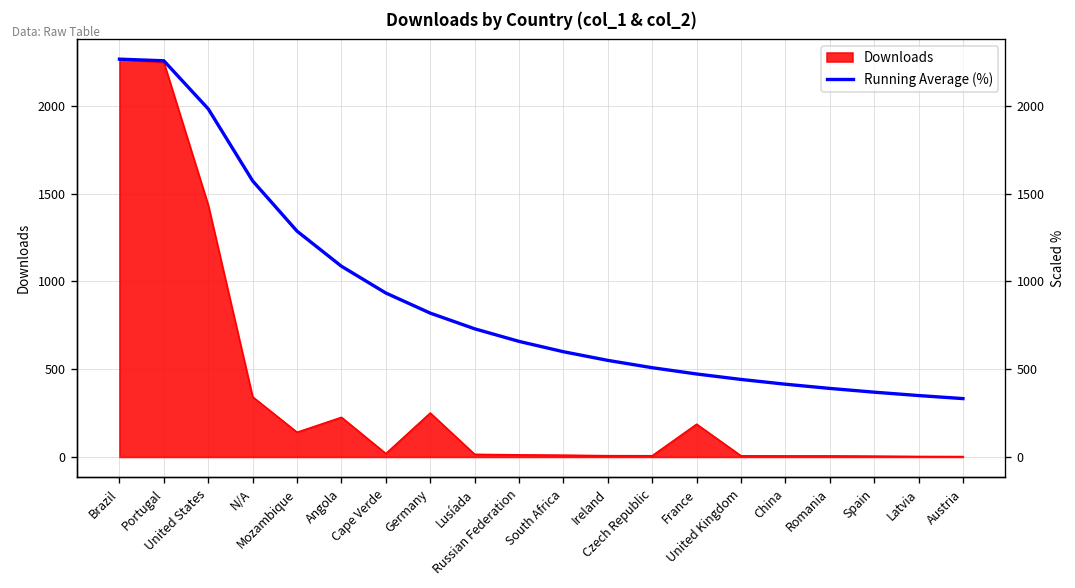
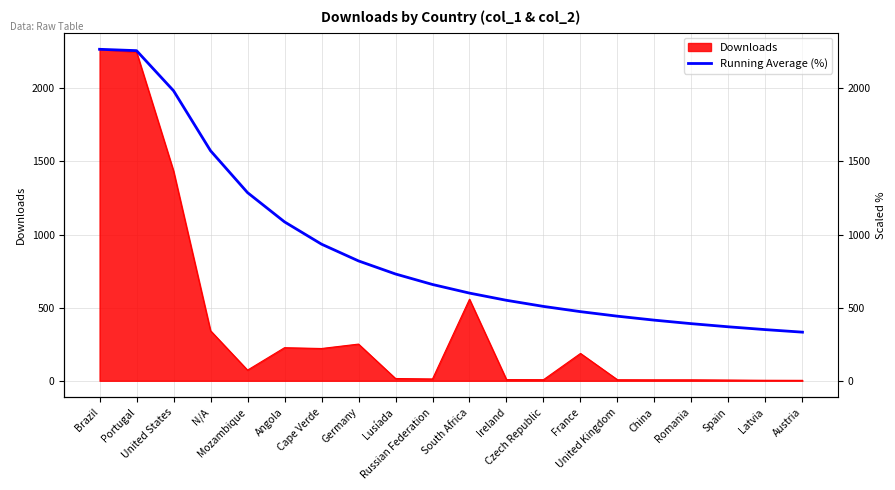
  {
    "Downloads": {
      "United States": 1440,
      "N/A": 340,
-     "Mozambique": 140,
+     "Mozambique": 70,
      "Angola": 230,
-     "Cape Verde": 20,
+     "Cape Verde": 220,
      "Germany": 250,
      "Lusíada": 20,
      "Russian Federation": 10,
-     "South Africa": 10,
+     "South Africa": 560,
      "Ireland": 10,
      "Czech Republic": 10,
      "France": 190,
      "United Kingdom": 10,
      "China": 10,
      "Romania": 10,
      "Spain": 10,
      "Latvia": 0,
      "Austria": 0
    },
    "Running Average (%)": {
      "United States": 1980,
      "N/A": 1570,
      "Mozambique": 1290,
      "Angola": 1090,
      "Cape Verde": 930,
      "Germany": 820,
      "Lusíada": 730,
      "Russian Federation": 660,
      "South Africa": 600,
      "Ireland": 550,
      "Czech Republic": 510,
      "France": 470,
      "United Kingdom": 440,
      "China": 410,
      "Romania": 390,
      "Spain": 370,
      "Latvia": 350,
      "Austria": 330
    }
  }
